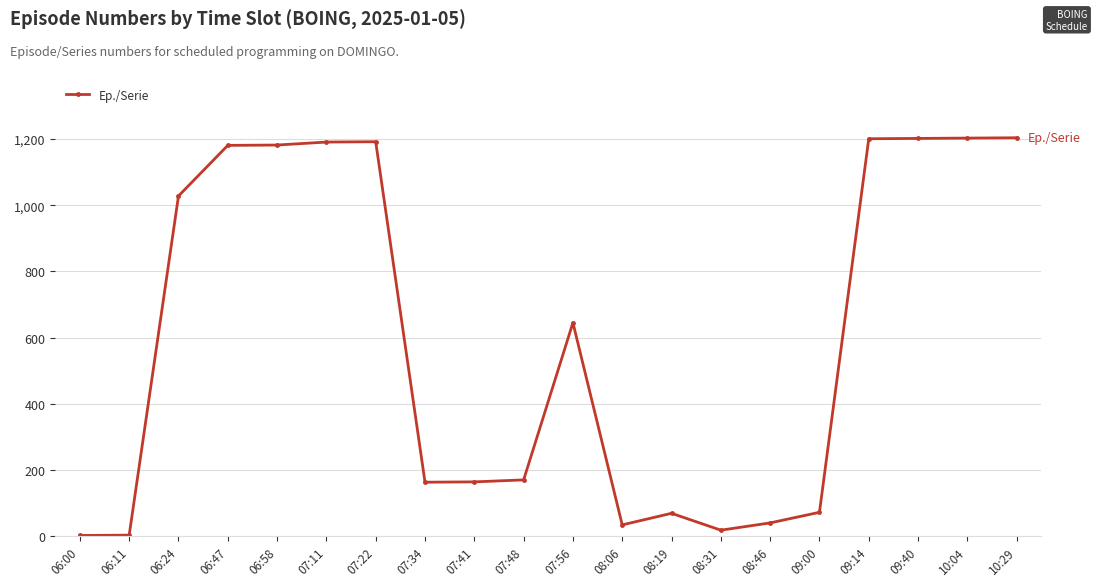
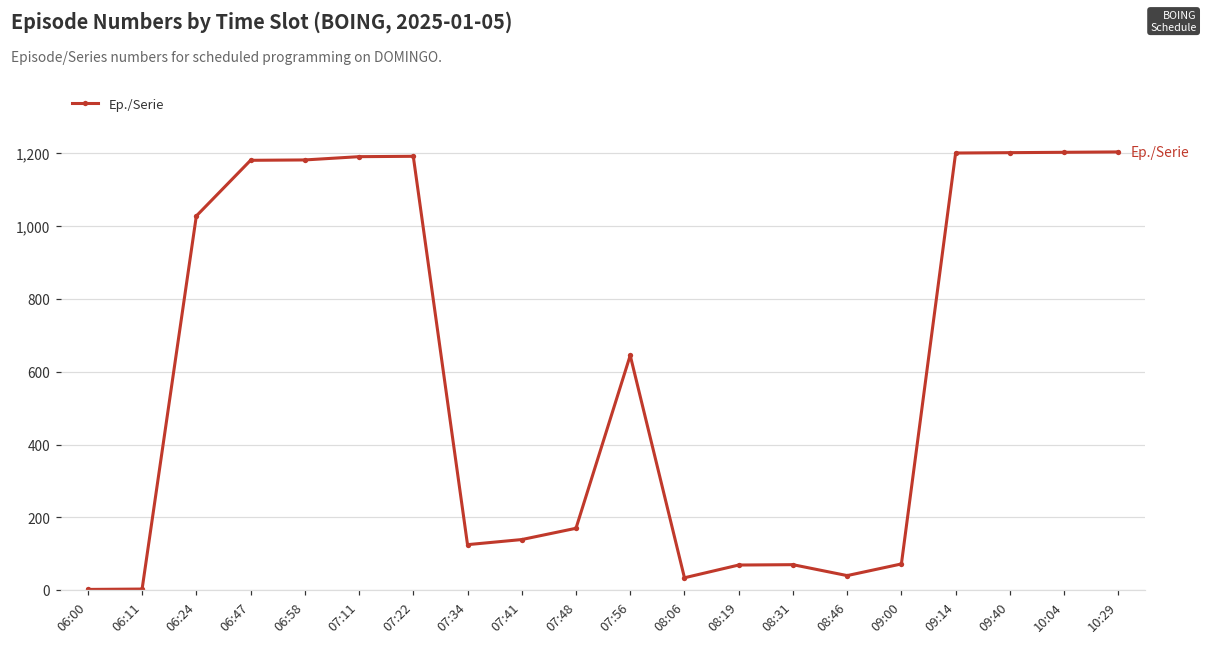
  {
    "06:00": "0",
    "06:11": "0",
    "06:24": "1,030",
    "06:47": "1,180",
    "06:58": "1,180",
    "07:11": "1,190",
    "07:22": "1,190",
-   "07:34": "160",
-   "07:41": "160",
+   "07:34": "130",
+   "07:41": "140",
    "07:48": "170",
    "07:56": "650",
    "08:06": "30",
    "08:19": "70",
-   "08:31": "20",
+   "08:31": "70",
    "08:46": "40",
    "09:00": "70",
    "09:14": "1,200",
    "09:40": "1,200",
    "10:04": "1,200",
    "10:29": "1,200"
  }
